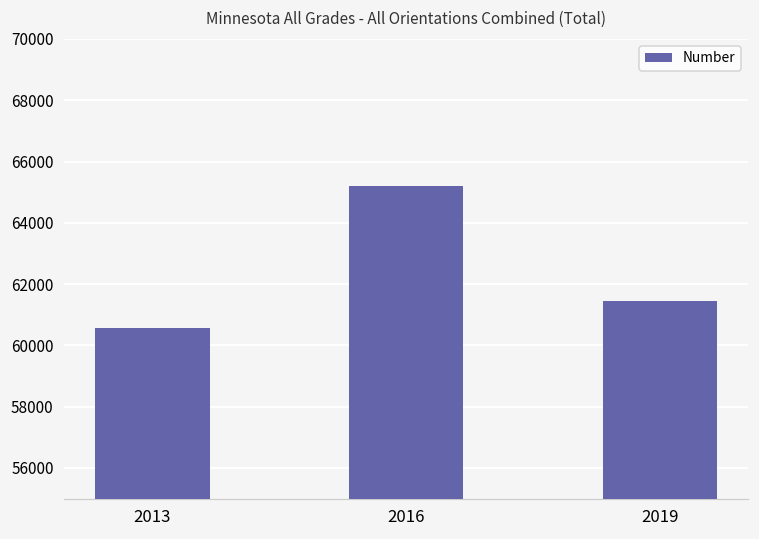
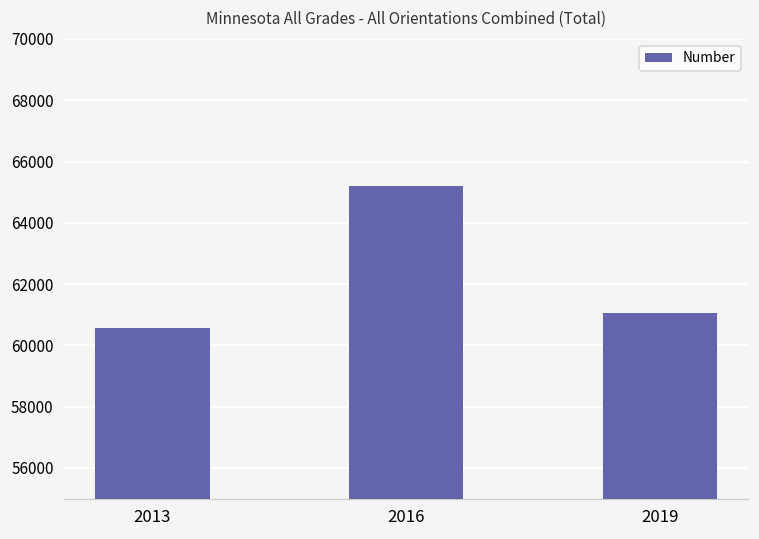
  {
    "2013": 60600,
    "2016": 65200,
-   "2019": 61500
+   "2019": 61000
  }
